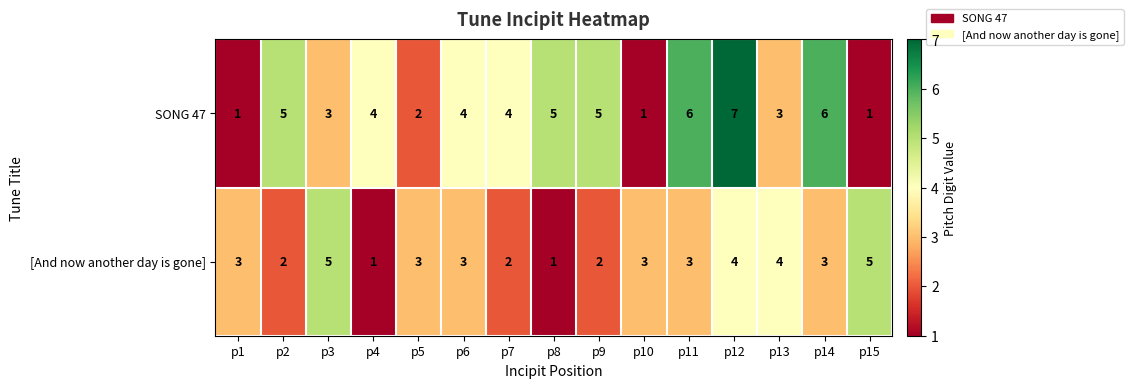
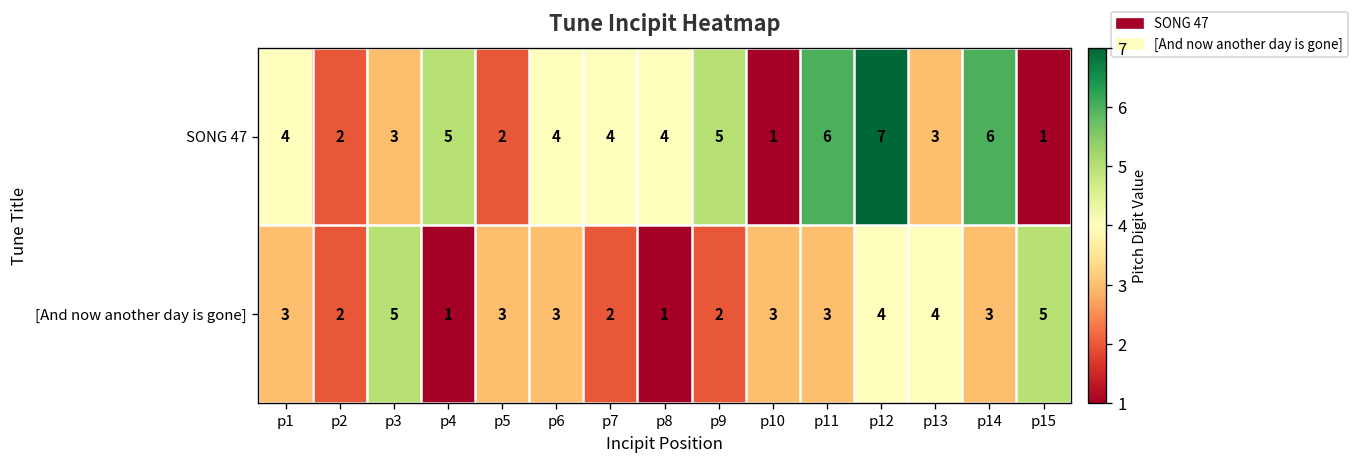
  {
    "SONG 47": {
-     "p1": 1,
-     "p2": 5,
+     "p1": 4,
+     "p2": 2,
      "p3": 3,
-     "p4": 4,
+     "p4": 5,
      "p5": 2,
      "p6": 4,
      "p7": 4,
-     "p8": 5,
+     "p8": 4,
      "p9": 5,
      "p10": 1,
      "p11": 6,
      "p12": 7,
      "p13": 3,
      "p14": 6,
      "p15": 1
    },
    "[And now another day is gone]": {
      "p1": 3,
      "p2": 2,
      "p3": 5,
      "p4": 1,
      "p5": 3,
      "p6": 3,
      "p7": 2,
      "p8": 1,
      "p9": 2,
      "p10": 3,
      "p11": 3,
      "p12": 4,
      "p13": 4,
      "p14": 3,
      "p15": 5
    }
  }
